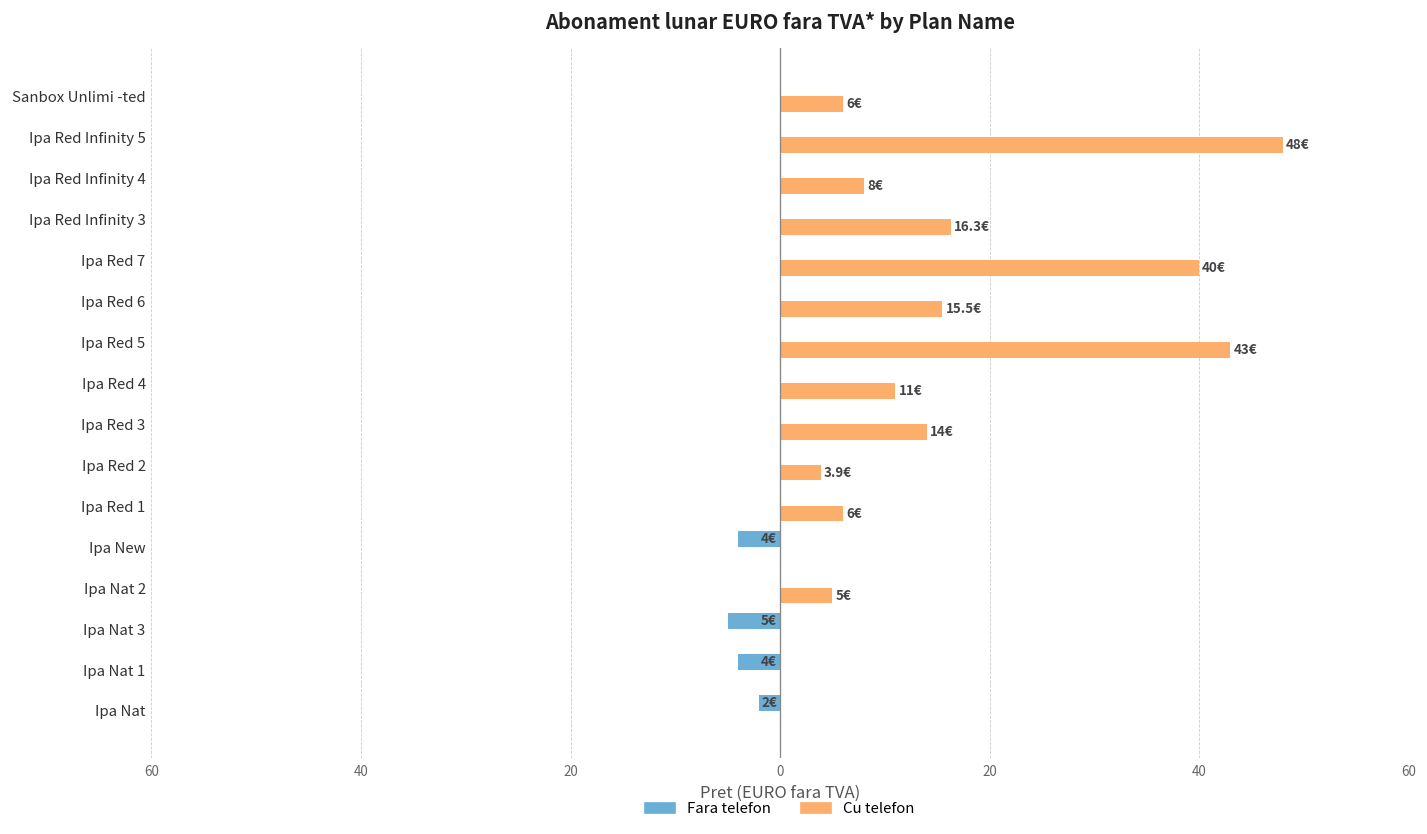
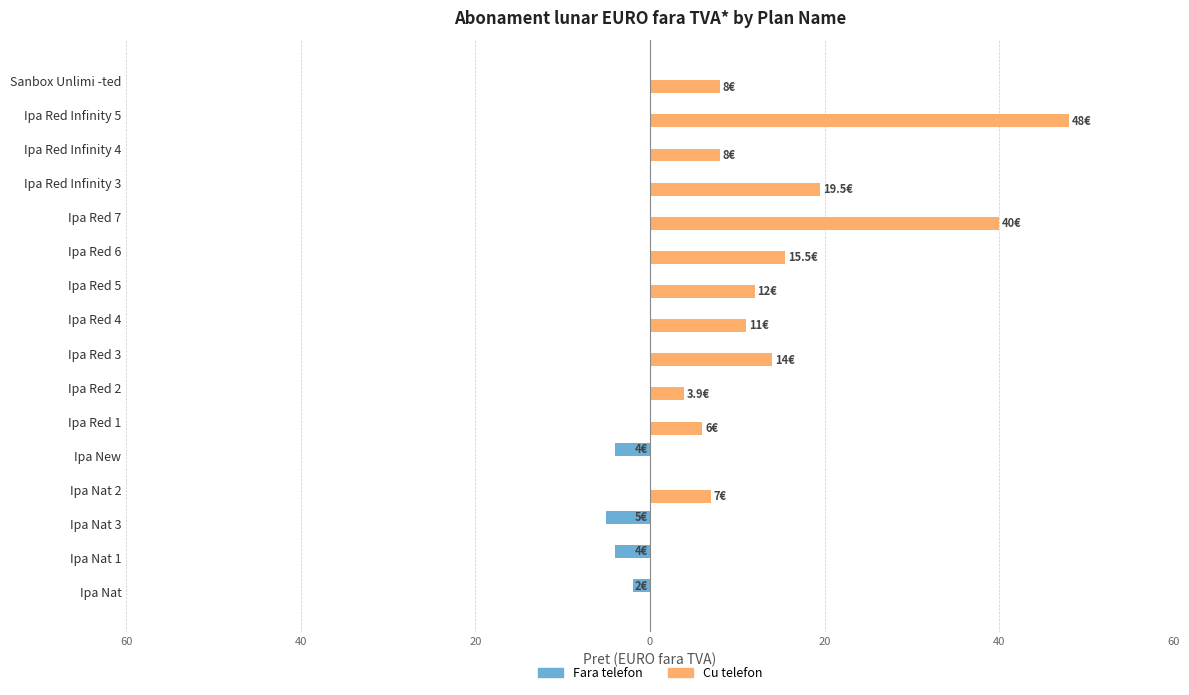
  {
    "Cu telefon": {
-     "Sanbox Unlimi -ted": "6€",
+     "Sanbox Unlimi -ted": "8€",
      "Ipa Red Infinity 5": "48€",
      "Ipa Red Infinity 4": "8€",
-     "Ipa Red Infinity 3": "16.3€",
+     "Ipa Red Infinity 3": "19.5€",
      "Ipa Red 7": "40€",
      "Ipa Red 6": "15.5€",
-     "Ipa Red 5": "43€",
+     "Ipa Red 5": "12€",
      "Ipa Red 4": "11€",
      "Ipa Red 3": "14€",
      "Ipa Red 2": "3.9€",
      "Ipa Red 1": "6€",
-     "Ipa Nat 2": "5€"
+     "Ipa Nat 2": "7€"
    }
  }
